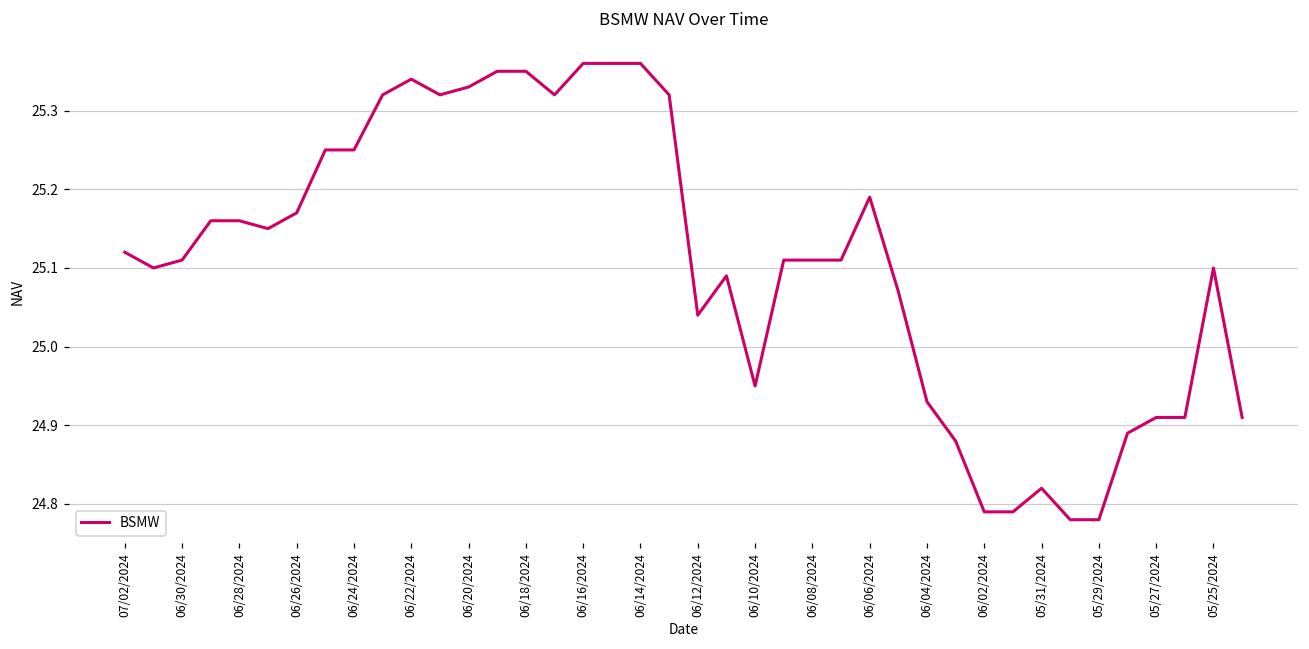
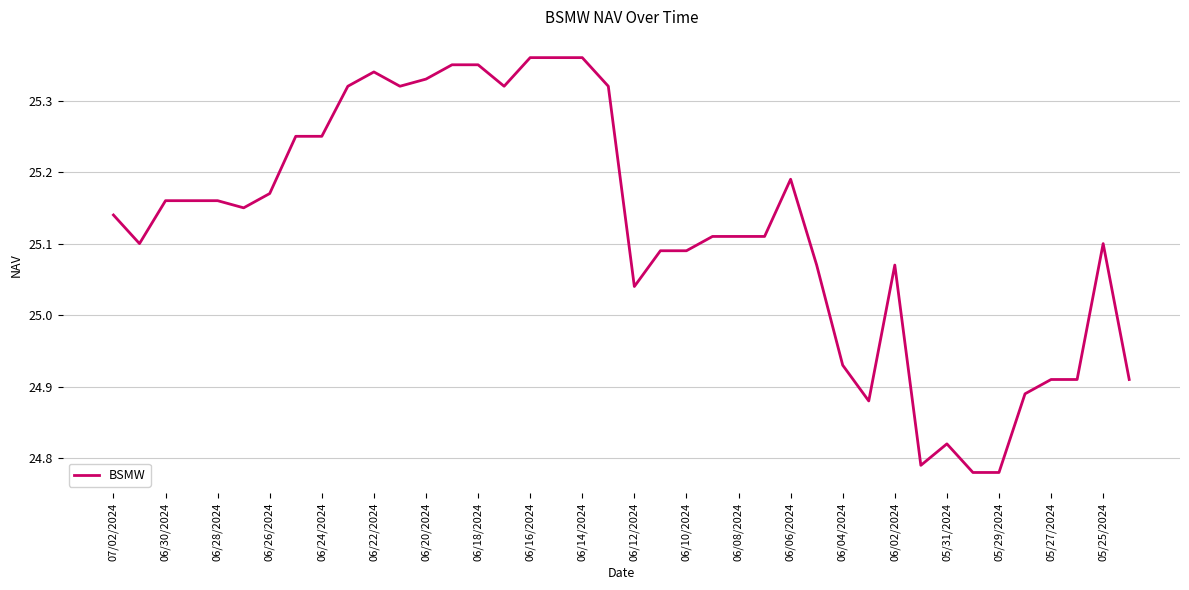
  {
-   "07/02/2024": 25.12,
-   "06/30/2024": 25.11,
+   "07/02/2024": 25.14,
+   "06/30/2024": 25.16,
    "06/28/2024": 25.16,
    "06/26/2024": 25.17,
    "06/24/2024": 25.25,
    "06/22/2024": 25.34,
    "06/20/2024": 25.33,
    "06/18/2024": 25.35,
    "06/16/2024": 25.36,
    "06/14/2024": 25.36,
    "06/12/2024": 25.04,
-   "06/10/2024": 24.95,
+   "06/10/2024": 25.09,
    "06/08/2024": 25.11,
    "06/06/2024": 25.19,
    "06/04/2024": 24.93,
-   "06/02/2024": 24.79,
+   "06/02/2024": 25.07,
    "05/31/2024": 24.82,
    "05/29/2024": 24.78,
    "05/27/2024": 24.91,
    "05/25/2024": 25.10
  }
